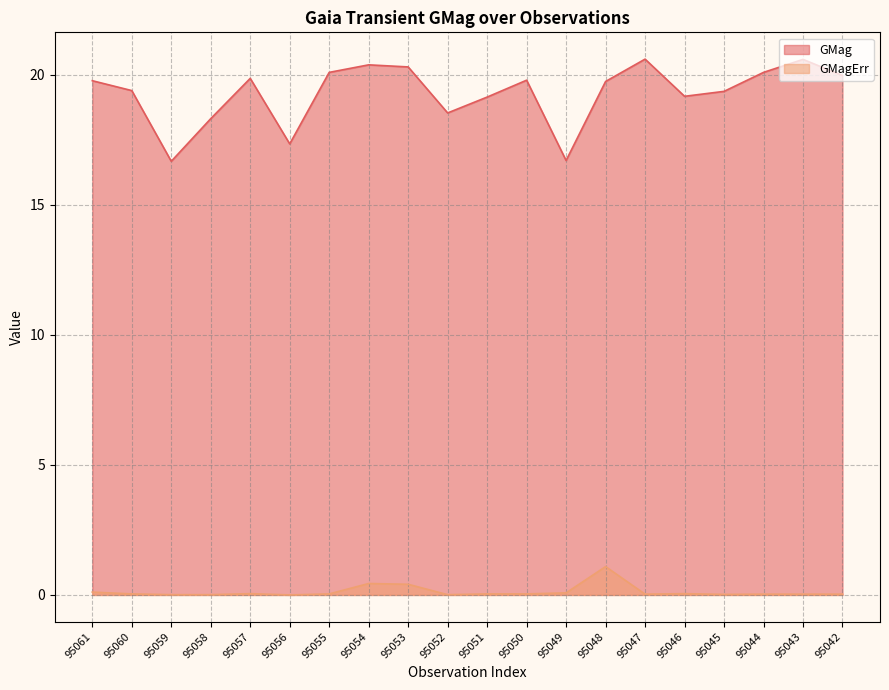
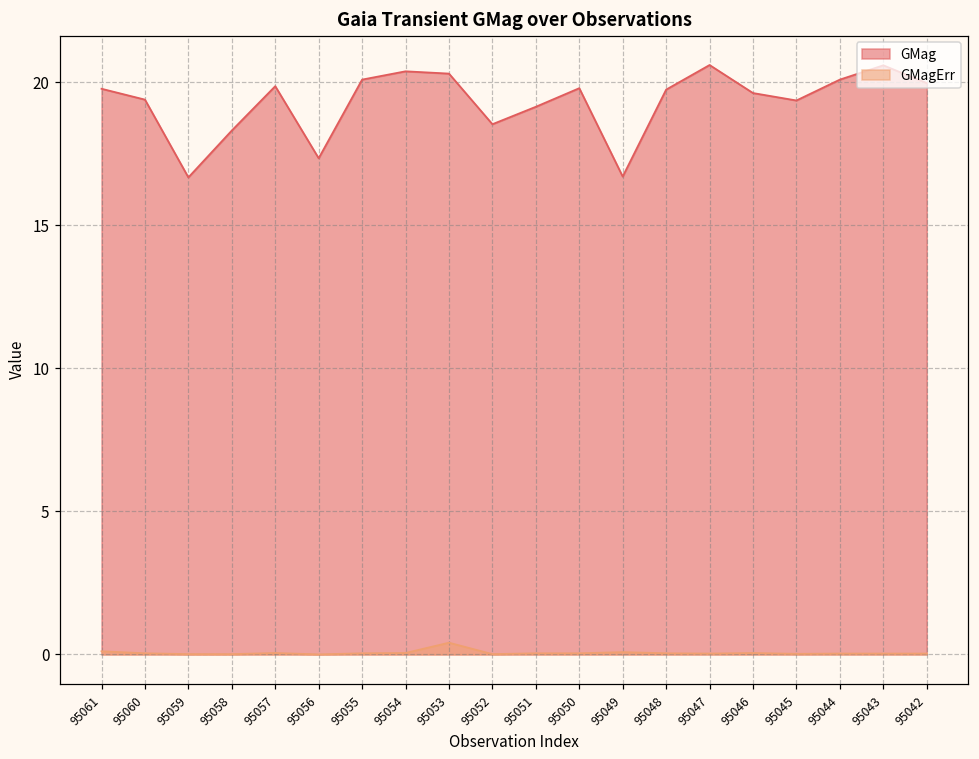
  {
    "GMag": {
      "95061": 19.8,
      "95060": 19.4,
      "95059": 16.7,
      "95058": 18.3,
      "95057": 19.9,
      "95056": 17.4,
      "95055": 20.1,
      "95054": 20.4,
      "95053": 20.3,
      "95052": 18.5,
      "95051": 19.2,
      "95050": 19.8,
      "95049": 16.7,
      "95048": 19.8,
      "95047": 20.6,
-     "95046": 19.2,
+     "95046": 19.6,
      "95045": 19.4,
      "95044": 20.1
    },
    "GMagErr": {
      "95061": 0.1,
      "95060": 0.0,
      "95059": 0.0,
      "95058": 0.0,
      "95057": 0.1,
      "95056": 0.0,
      "95055": 0.0,
-     "95054": 0.4,
+     "95054": 0.1,
      "95053": 0.4,
      "95052": 0.0,
      "95051": 0.0,
      "95050": 0.0,
      "95049": 0.1,
-     "95048": 1.1,
+     "95048": 0.0,
      "95047": 0.0,
      "95046": 0.1,
      "95045": 0.0,
      "95044": 0.0,
      "95043": 0.0,
      "95042": 0.0
    }
  }
